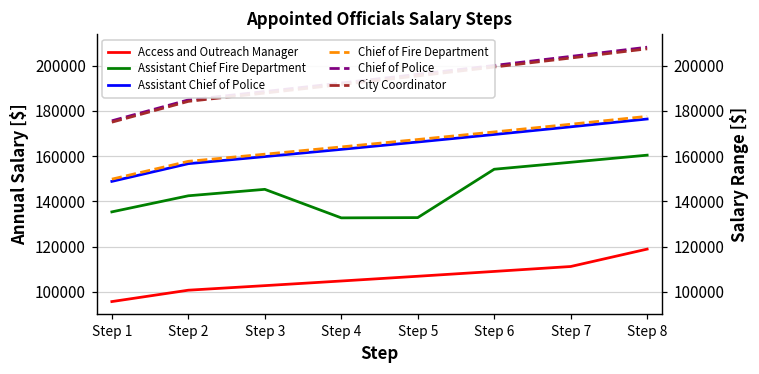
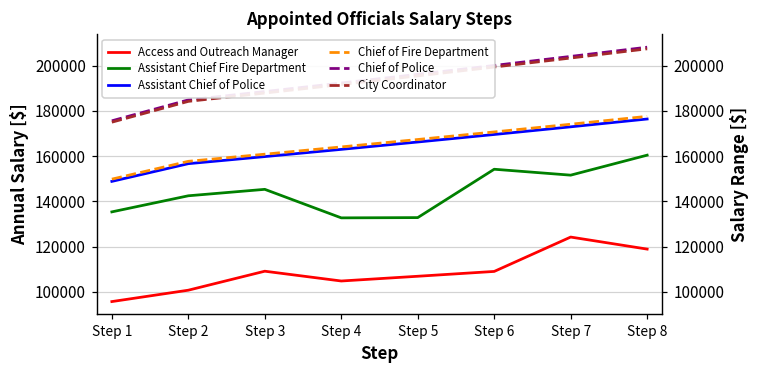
  {
    "Access and Outreach Manager": {
      "Step 1": 96000,
      "Step 2": 101000,
-     "Step 3": 103000,
+     "Step 3": 109000,
      "Step 4": 105000,
      "Step 5": 107000,
      "Step 6": 109000,
-     "Step 7": 111000,
+     "Step 7": 124000,
      "Step 8": 119000
    },
    "Assistant Chief Fire Department": {
      "Step 1": 135000,
      "Step 2": 142000,
      "Step 3": 145000,
      "Step 4": 133000,
      "Step 5": 133000,
      "Step 6": 154000,
-     "Step 7": 157000,
+     "Step 7": 152000,
      "Step 8": 160000
    }
  }
